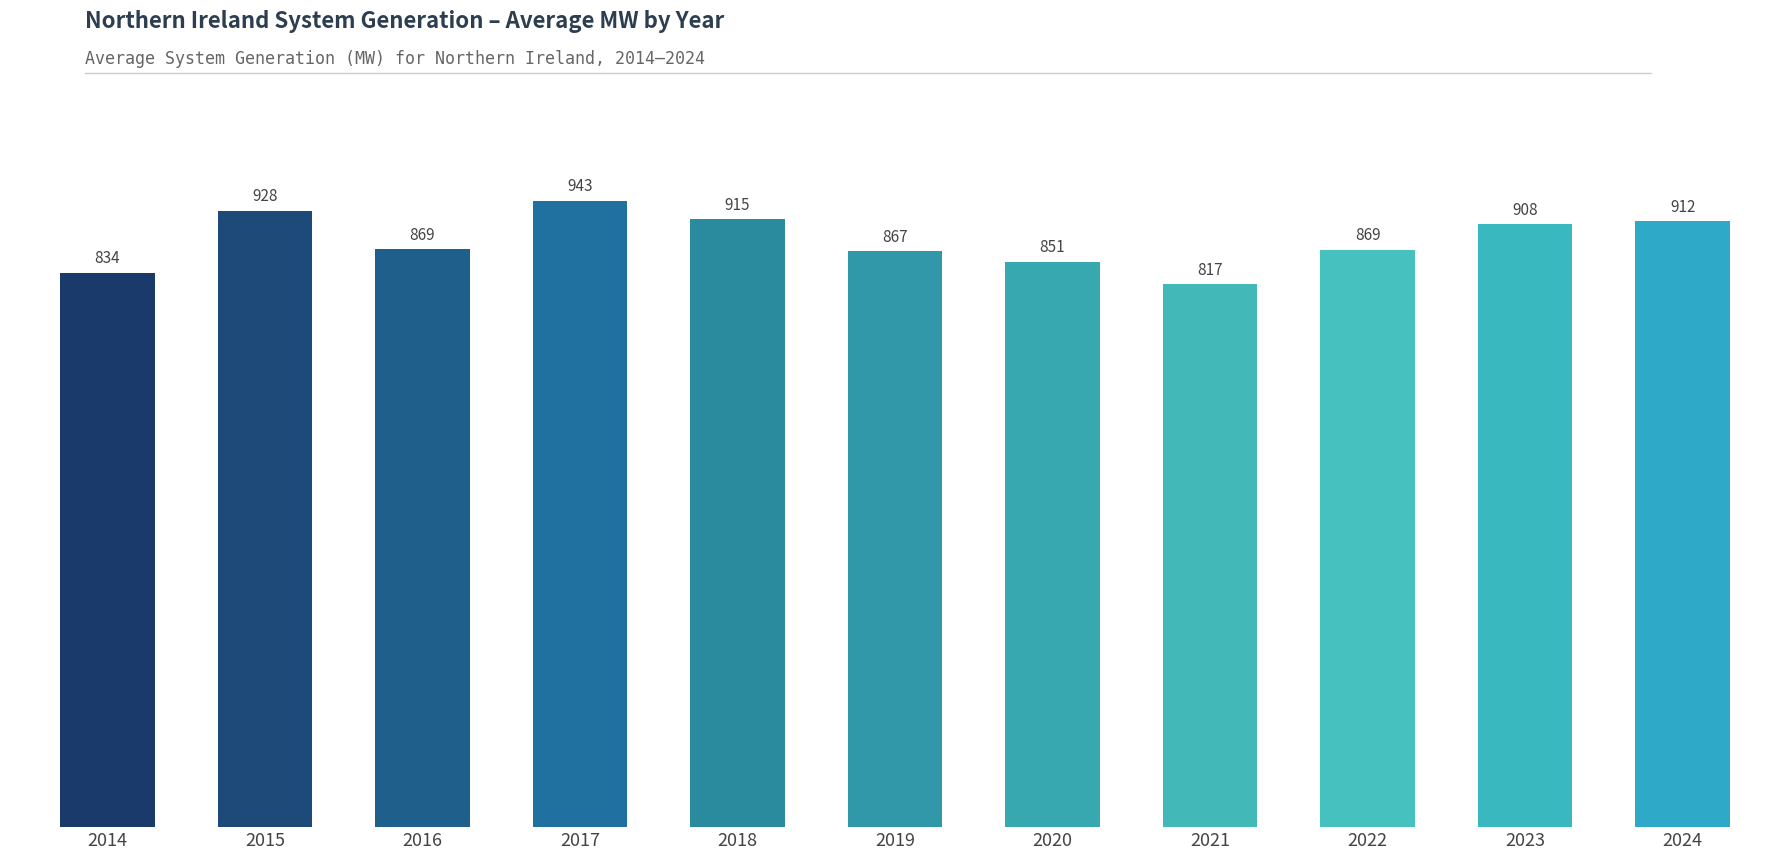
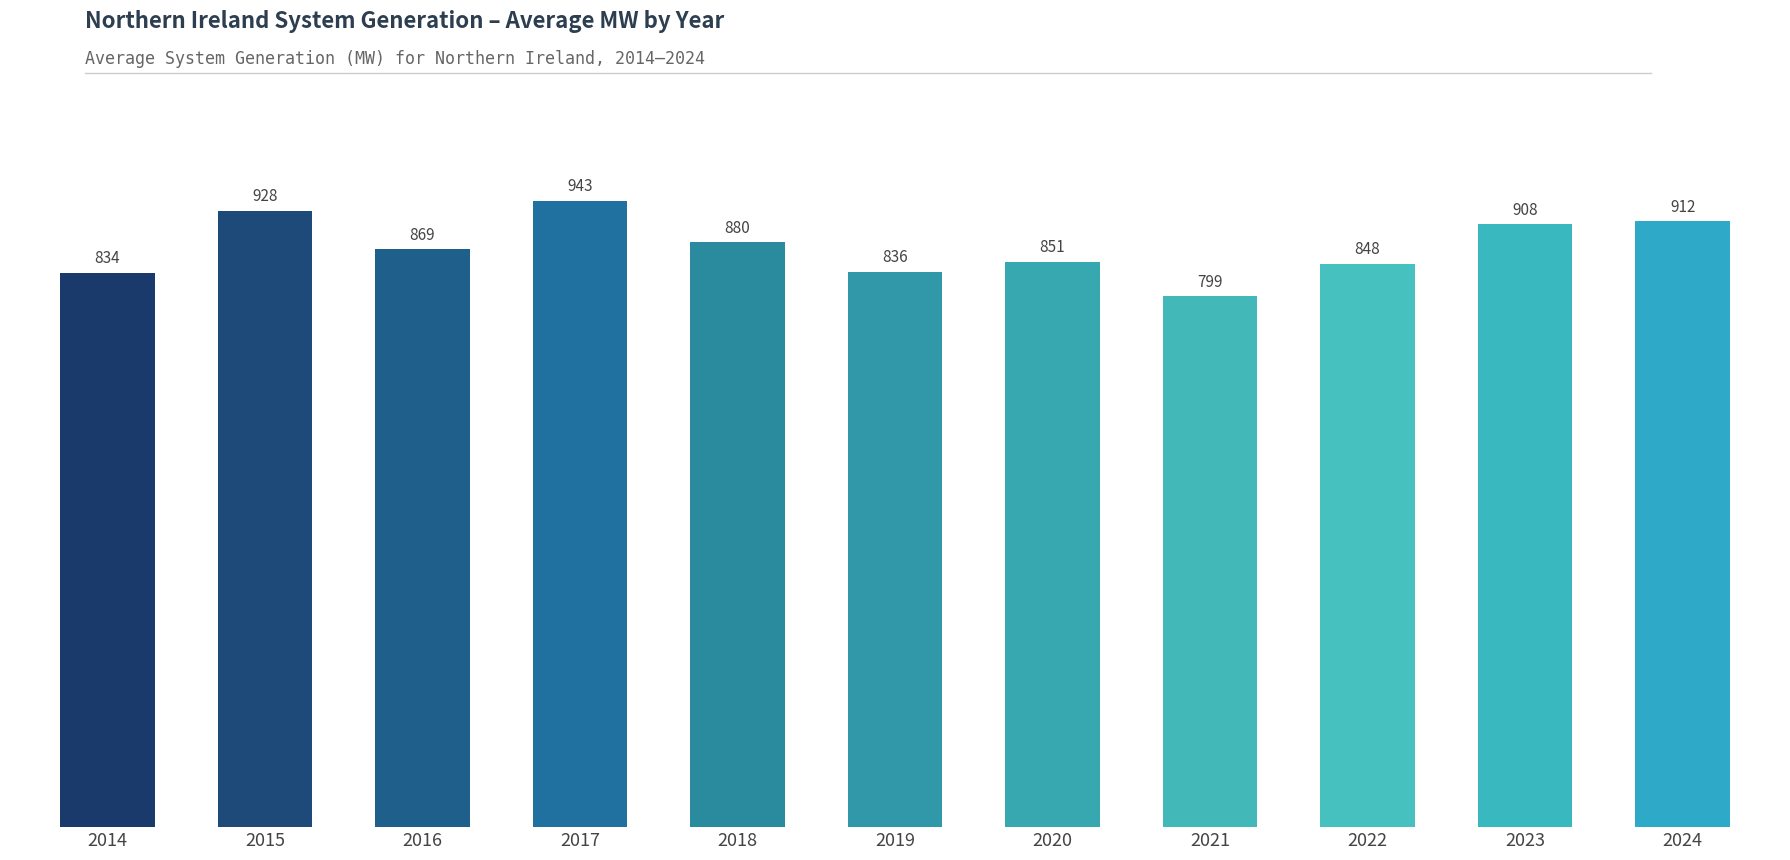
  {
    "2014": 834,
    "2015": 928,
    "2016": 869,
    "2017": 943,
-   "2018": 915,
-   "2019": 867,
+   "2018": 880,
+   "2019": 836,
    "2020": 851,
-   "2021": 817,
-   "2022": 869,
+   "2021": 799,
+   "2022": 848,
    "2023": 908,
    "2024": 912
  }
